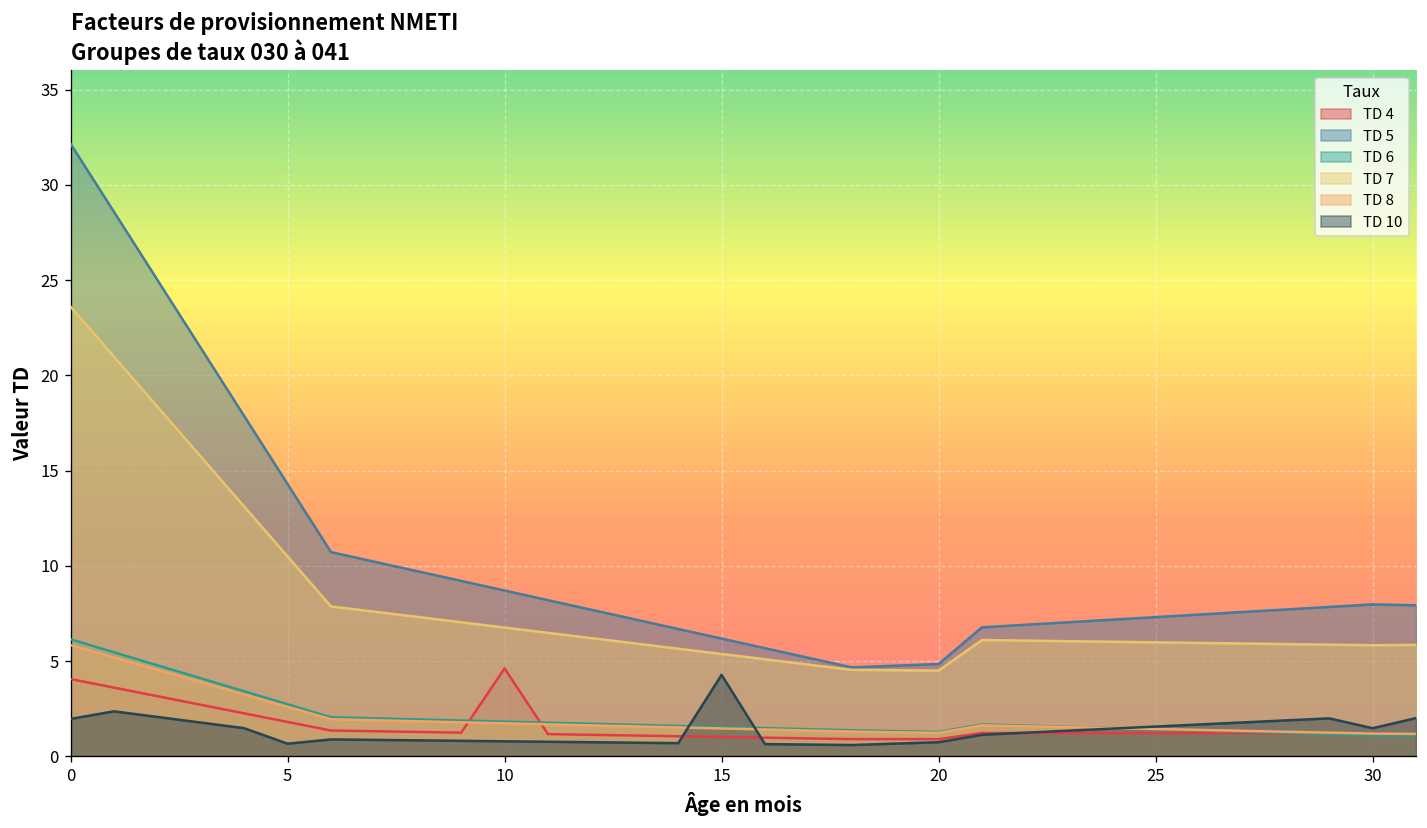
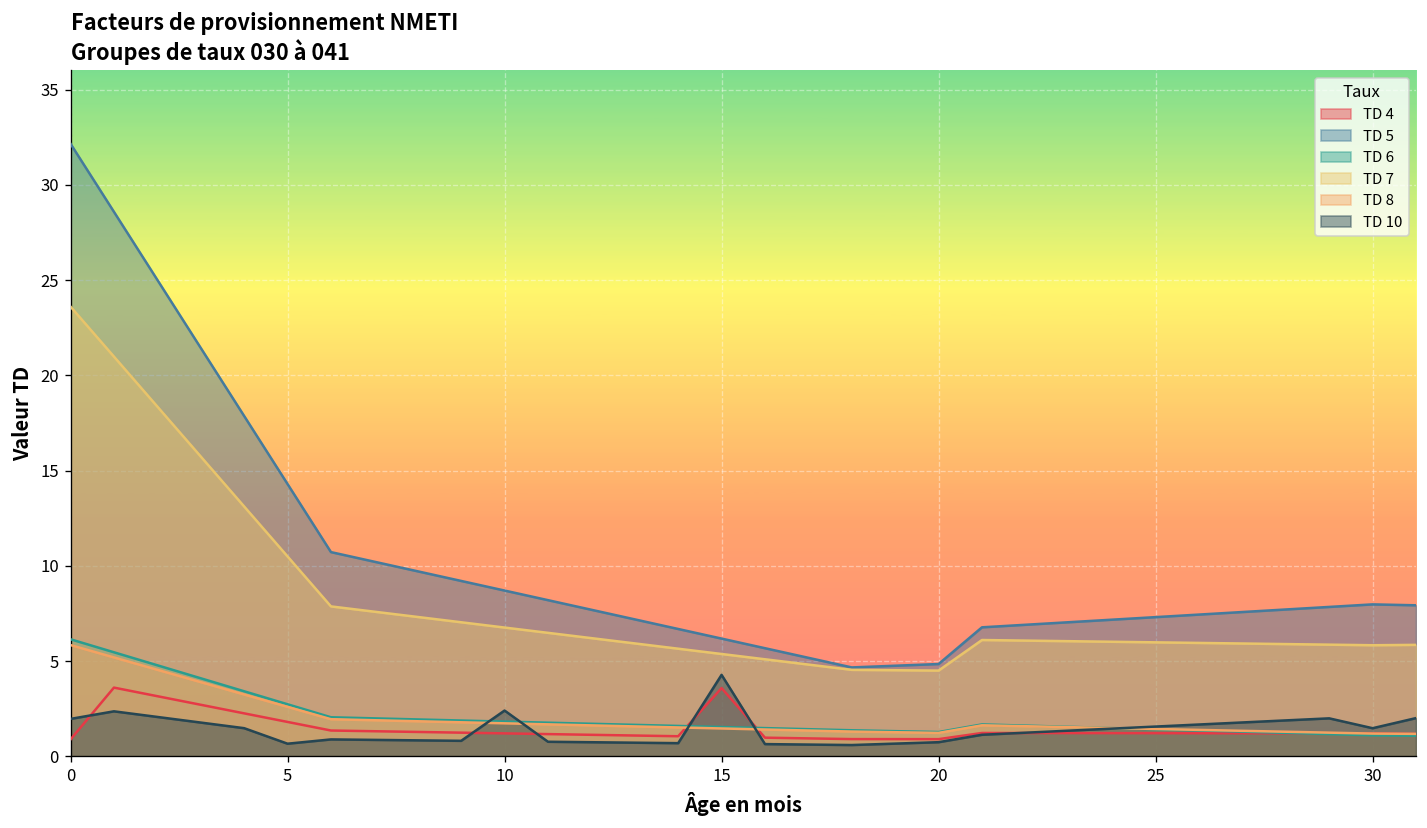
  {
    "TD 4": {
-     "0": 4.1,
+     "0": 0.9,
      "5": 1.8,
-     "10": 4.6,
-     "15": 1.0,
+     "10": 1.2,
+     "15": 3.6,
      "25": 1.2
    },
    "TD 10": {
      "0": 2.0,
      "5": 0.7,
-     "10": 0.8,
+     "10": 2.4,
      "15": 4.3,
      "30": 1.5
    }
  }
